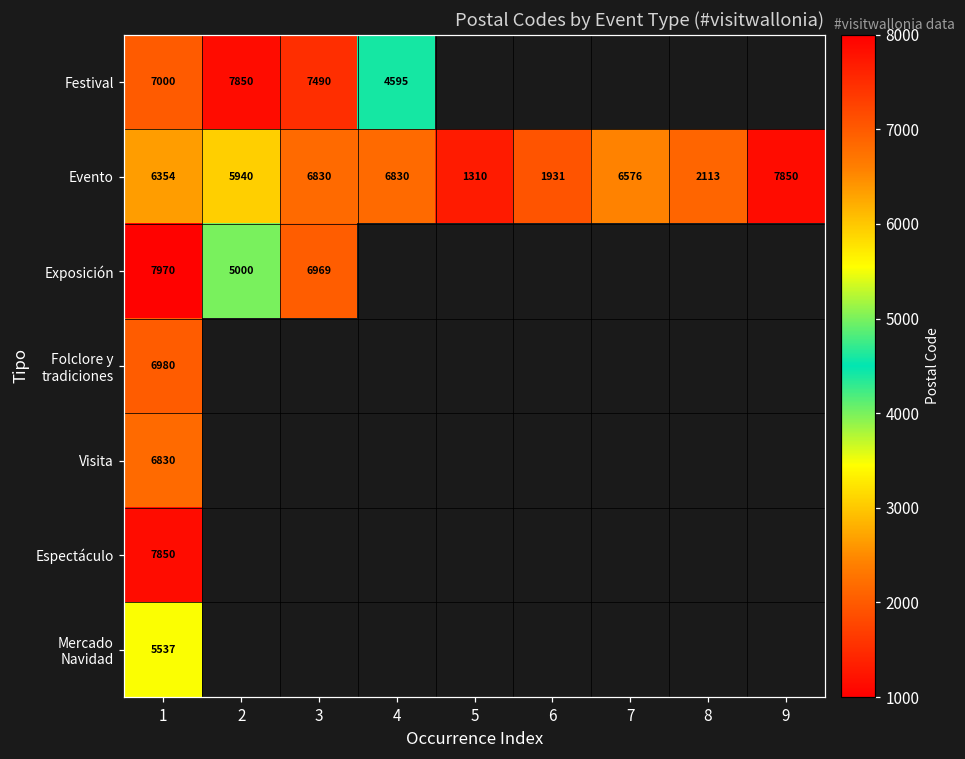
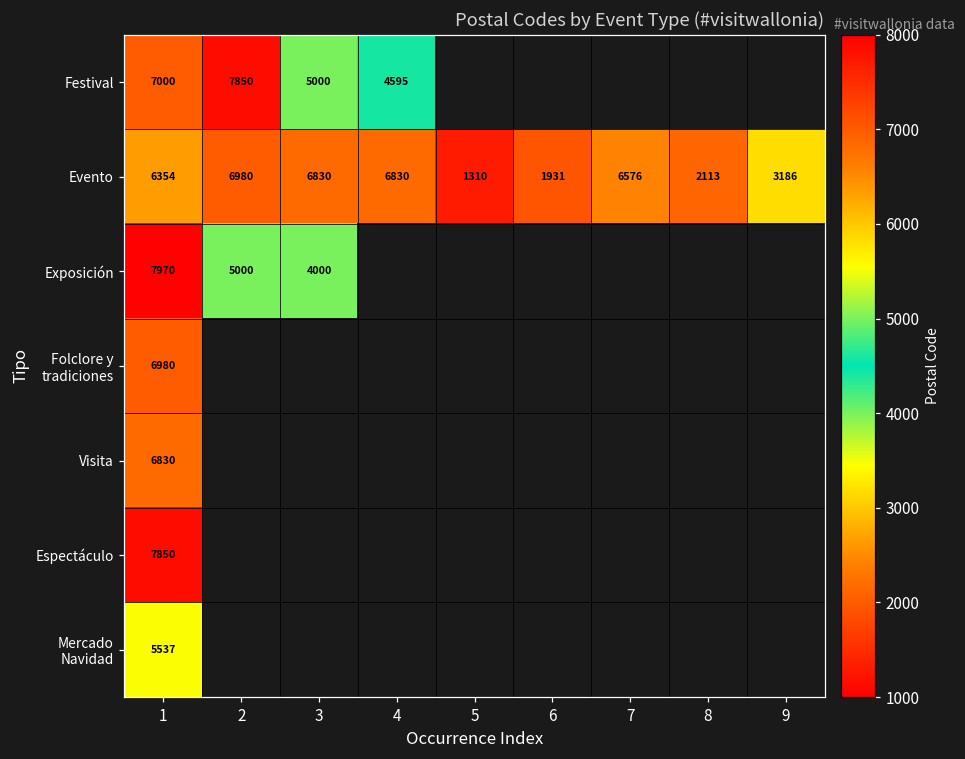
  {
    "Festival": {
      "1": 7000,
      "2": 7850,
-     "3": 7490,
+     "3": 5000,
      "4": 4595
    },
    "Evento": {
      "1": 6354,
-     "2": 5940,
+     "2": 6980,
      "3": 6830,
      "4": 6830,
      "5": 1310,
      "6": 1931,
      "7": 6576,
      "8": 2113,
-     "9": 7850
+     "9": 3186
    },
    "Exposición": {
      "1": 7970,
      "2": 5000,
-     "3": 6969
+     "3": 4000
    },
    "Folclore y tradiciones": {
      "1": 6980
    },
    "Visita": {
      "1": 6830
    },
    "Espectáculo": {
      "1": 7850
    },
    "Mercado Navidad": {
      "1": 5537
    }
  }
